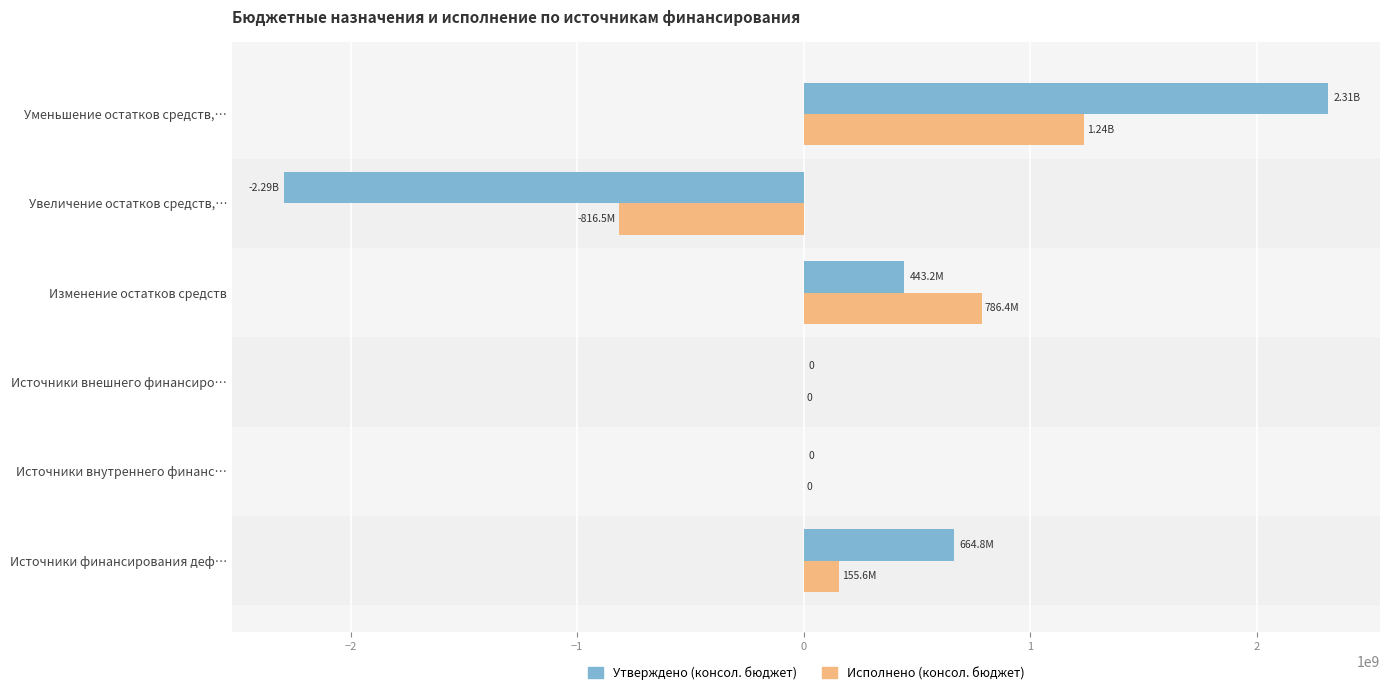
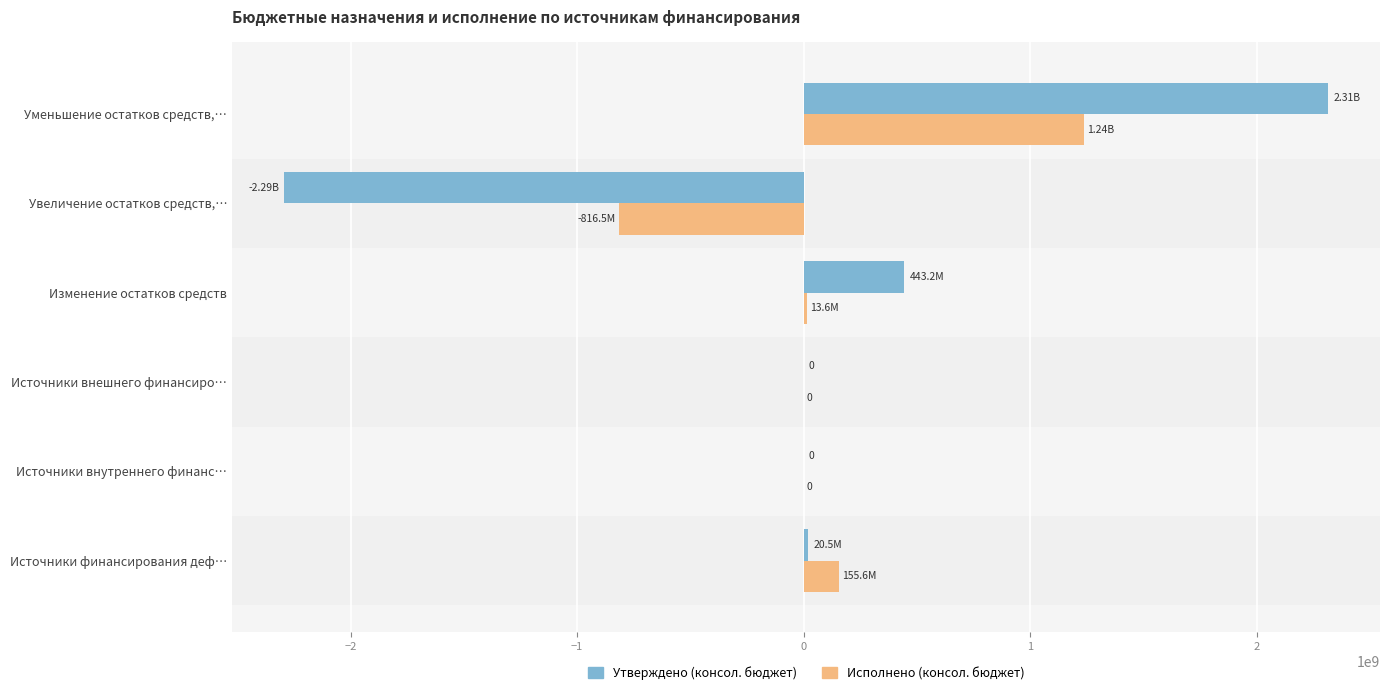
  {
    "Утверждено (консол. бюджет)": {
      "Уменьшение остатков средств,…": "2.31B",
      "Увеличение остатков средств,…": "-2.29B",
      "Изменение остатков средств": "443.2M",
      "Источники внешнего финансиро…": "0",
      "Источники внутреннего финанс…": "0",
-     "Источники финансирования деф…": "664.8M"
+     "Источники финансирования деф…": "20.5M"
    },
    "Исполнено (консол. бюджет)": {
      "Уменьшение остатков средств,…": "1.24B",
      "Увеличение остатков средств,…": "-816.5M",
-     "Изменение остатков средств": "786.4M",
+     "Изменение остатков средств": "13.6M",
      "Источники внешнего финансиро…": "0",
      "Источники внутреннего финанс…": "0",
      "Источники финансирования деф…": "155.6M"
    }
  }
